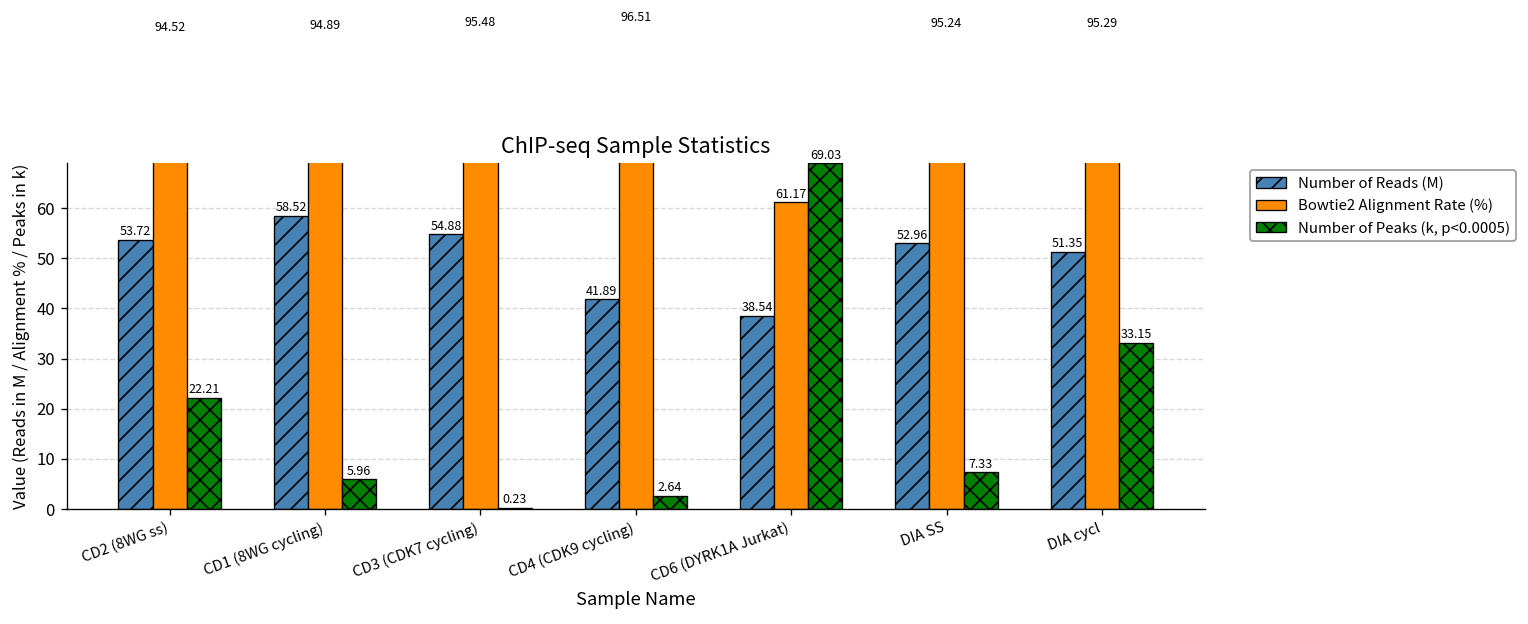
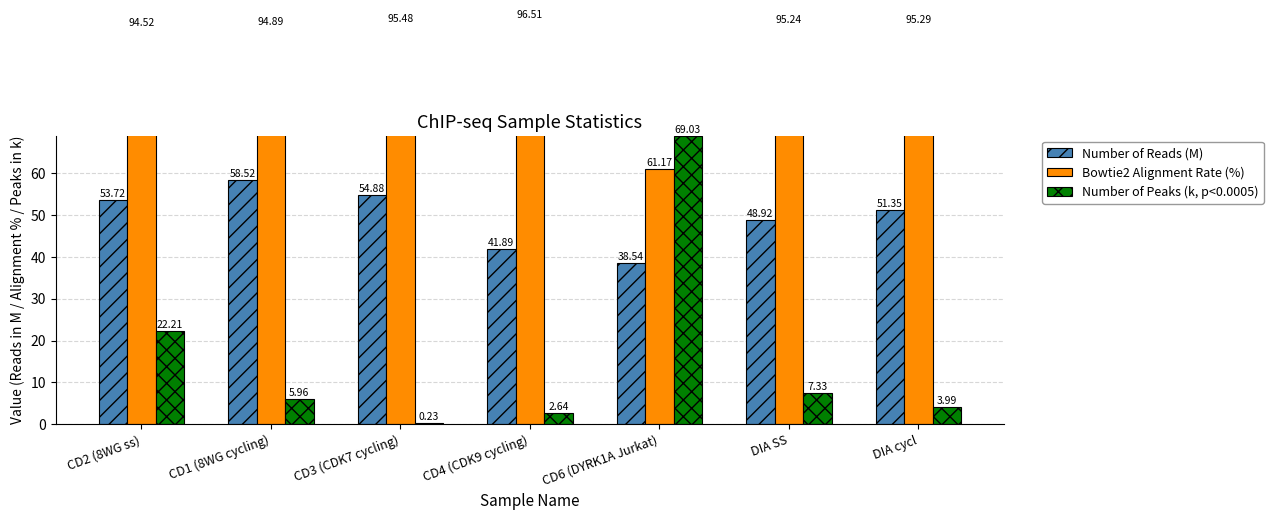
  {
    "Number of Reads (M)": {
      "CD2 (8WG ss)": 53.72,
      "CD1 (8WG cycling)": 58.52,
      "CD3 (CDK7 cycling)": 54.88,
      "CD4 (CDK9 cycling)": 41.89,
      "CD6 (DYRK1A Jurkat)": 38.54,
-     "DIA SS": 52.96,
+     "DIA SS": 48.92,
      "DIA cycl": 51.35
    },
    "Bowtie2 Alignment Rate (%)": {
      "CD6 (DYRK1A Jurkat)": 61.17
    },
    "Number of Peaks (k, p<0.0005)": {
      "CD2 (8WG ss)": 22.21,
      "CD1 (8WG cycling)": 5.96,
      "CD3 (CDK7 cycling)": 0.23,
      "CD4 (CDK9 cycling)": 2.64,
      "CD6 (DYRK1A Jurkat)": 69.03,
      "DIA SS": 7.33,
-     "DIA cycl": 33.15
+     "DIA cycl": 3.99
    }
  }
